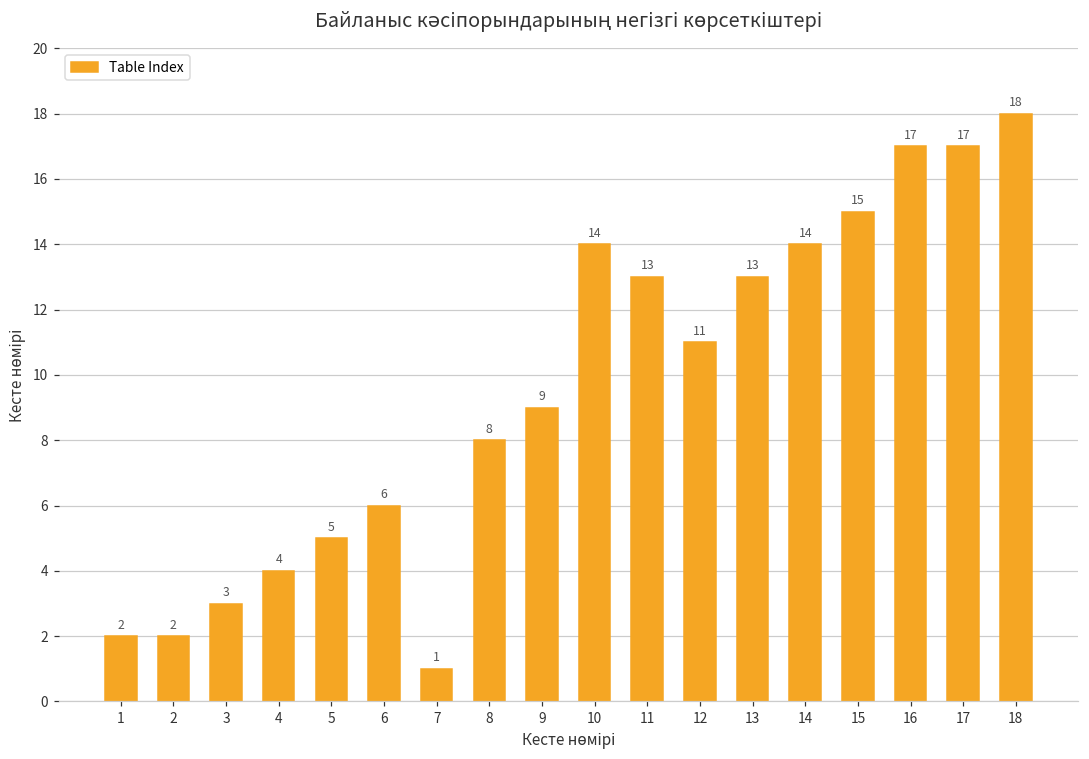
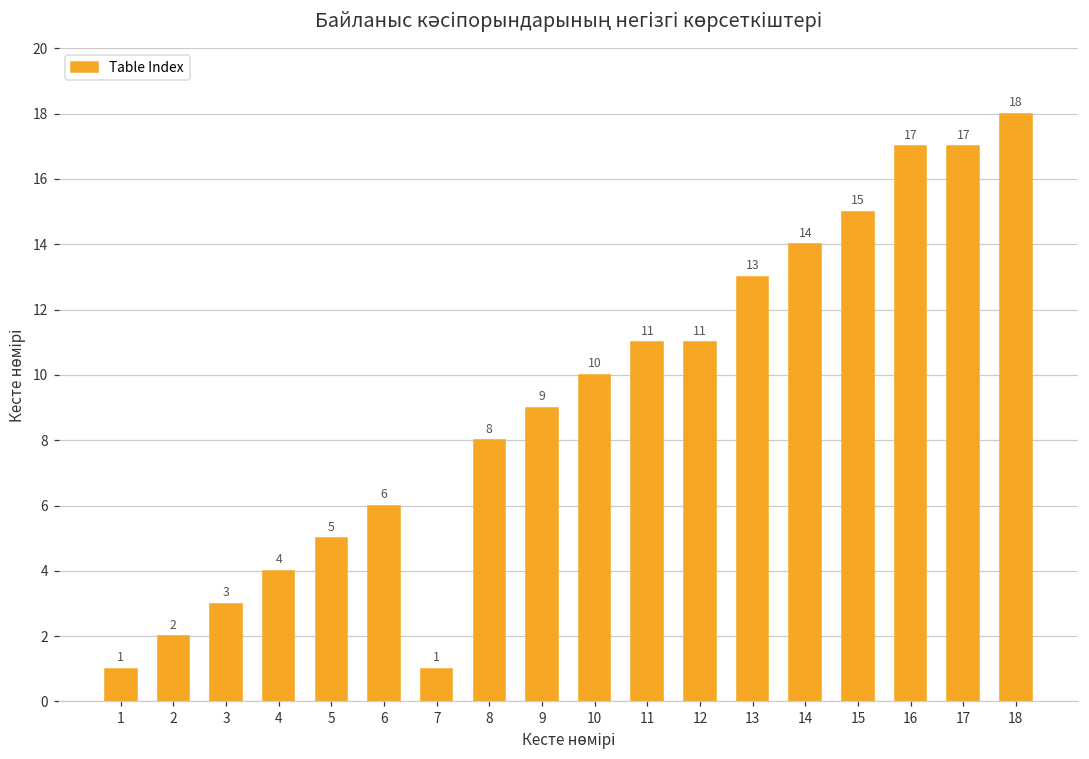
  {
-   "1": 2,
+   "1": 1,
    "2": 2,
    "3": 3,
    "4": 4,
    "5": 5,
    "6": 6,
    "7": 1,
    "8": 8,
    "9": 9,
-   "10": 14,
-   "11": 13,
+   "10": 10,
+   "11": 11,
    "12": 11,
    "13": 13,
    "14": 14,
    "15": 15,
    "16": 17,
    "17": 17,
    "18": 18
  }
